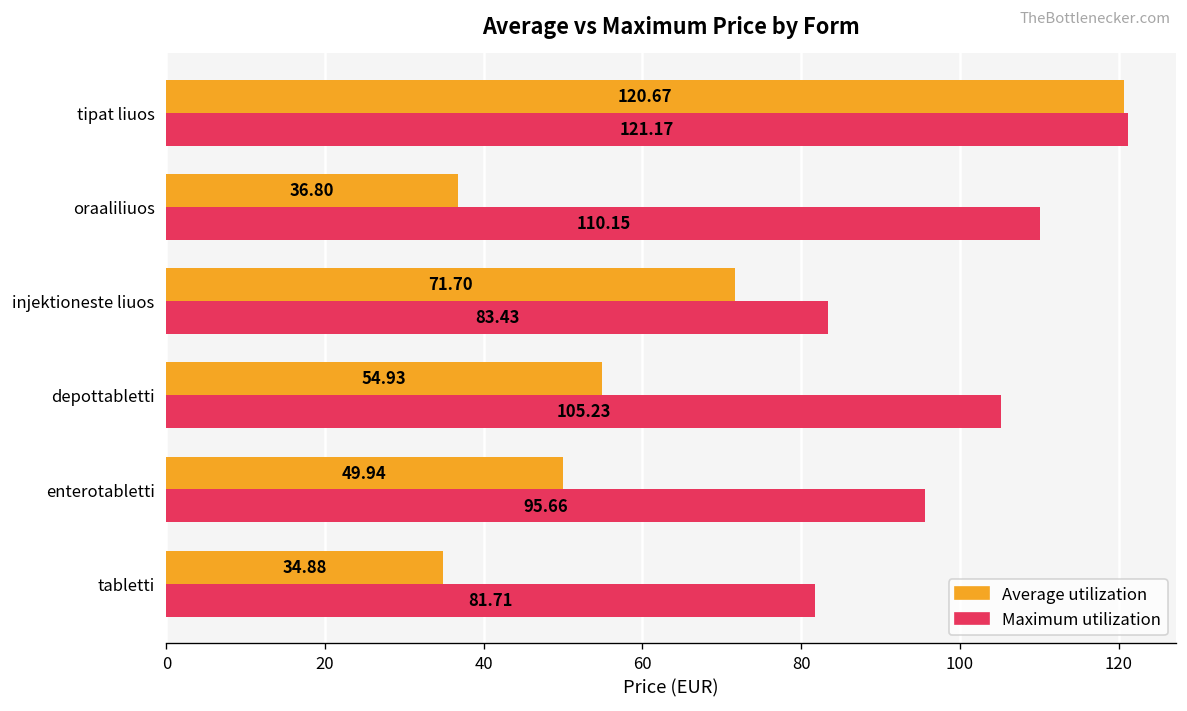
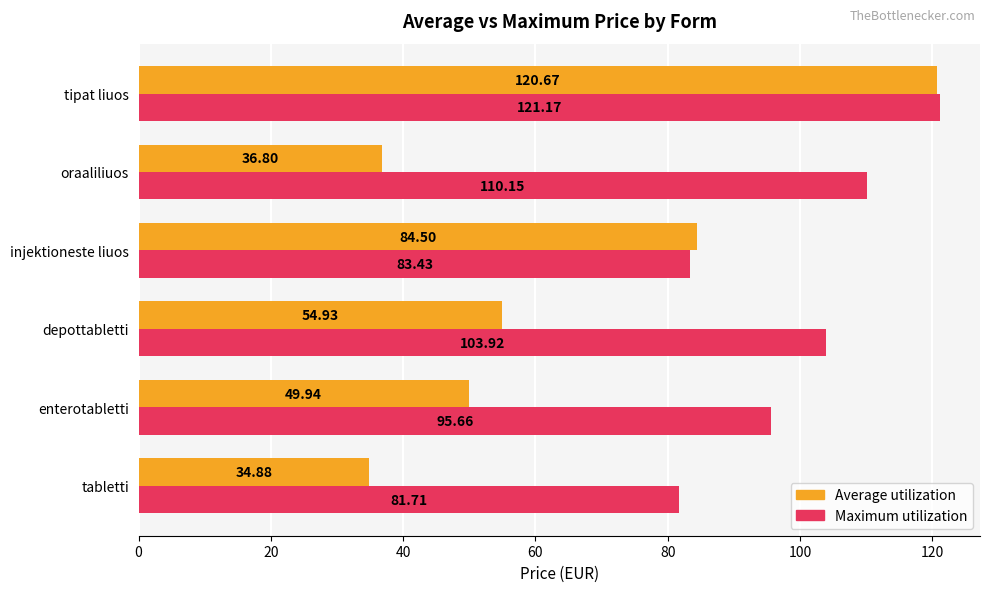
  {
    "Average utilization": {
      "tipat liuos": 120.67,
      "oraaliliuos": 36.80,
-     "injektioneste liuos": 71.70,
+     "injektioneste liuos": 84.50,
      "depottabletti": 54.93,
      "enterotabletti": 49.94,
      "tabletti": 34.88
    },
    "Maximum utilization": {
      "tipat liuos": 121.17,
      "oraaliliuos": 110.15,
      "injektioneste liuos": 83.43,
-     "depottabletti": 105.23,
+     "depottabletti": 103.92,
      "enterotabletti": 95.66,
      "tabletti": 81.71
    }
  }
